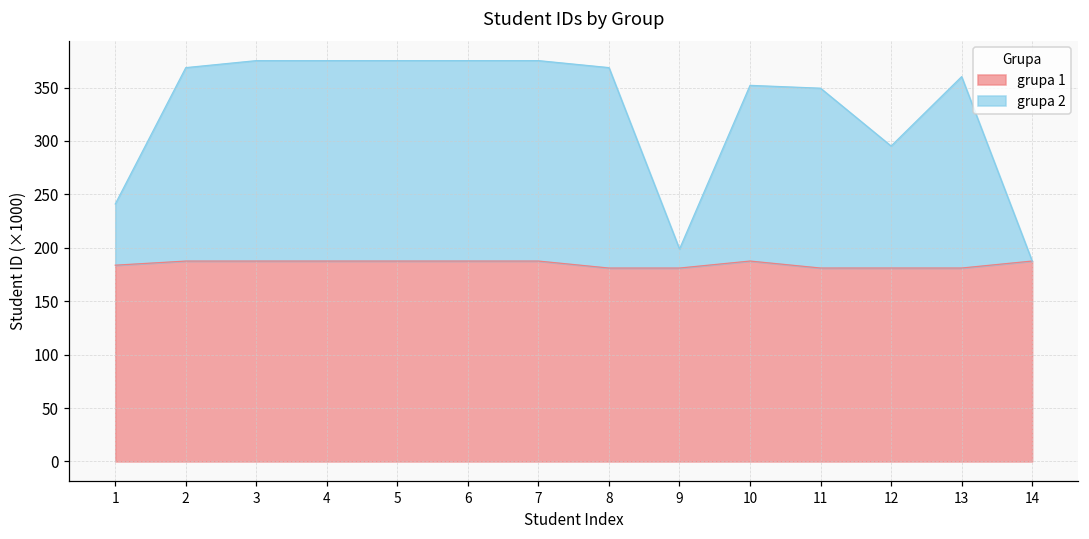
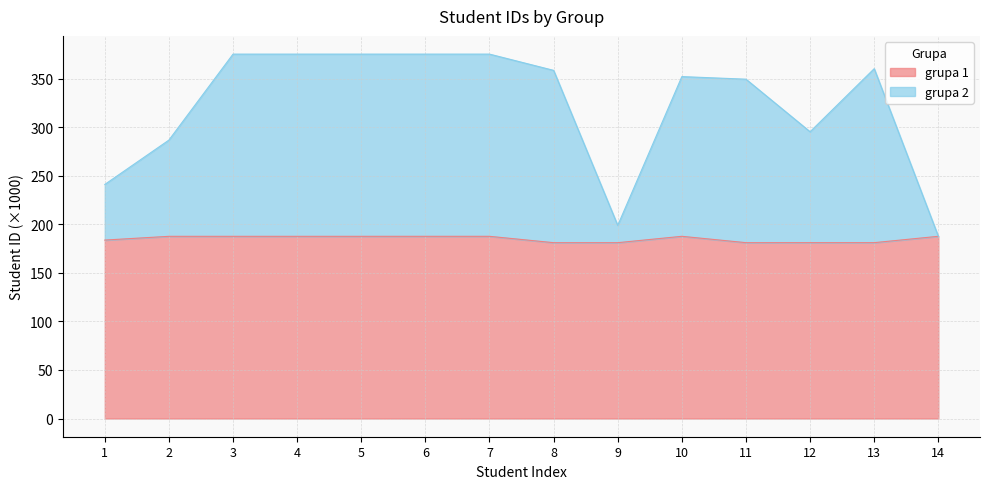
  {
    "grupa 1": {
      "1": 180,
      "2": 190,
      "3": 190,
      "4": 190,
      "5": 190,
      "6": 190,
      "7": 190,
      "8": 180,
      "9": 180,
      "10": 190,
      "11": 180,
      "12": 180,
      "13": 180
    },
    "grupa 2": {
      "1": 60,
-     "2": 180,
+     "2": 100,
      "3": 190,
      "4": 190,
      "5": 190,
      "6": 190,
      "7": 190,
-     "8": 190,
+     "8": 180,
      "9": 20,
      "10": 160,
      "11": 170,
      "12": 110,
      "13": 180
    }
  }
